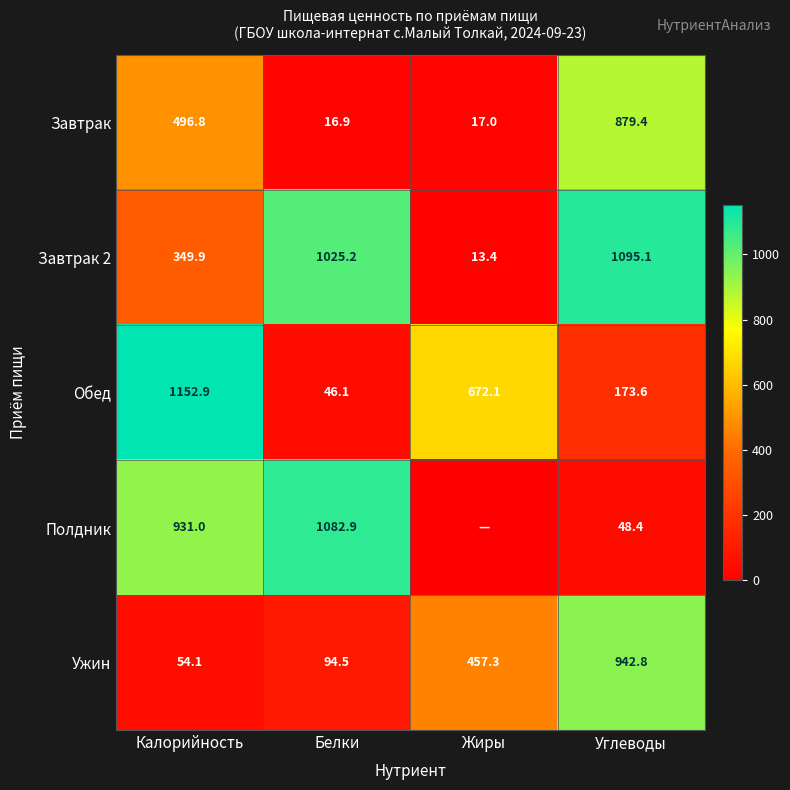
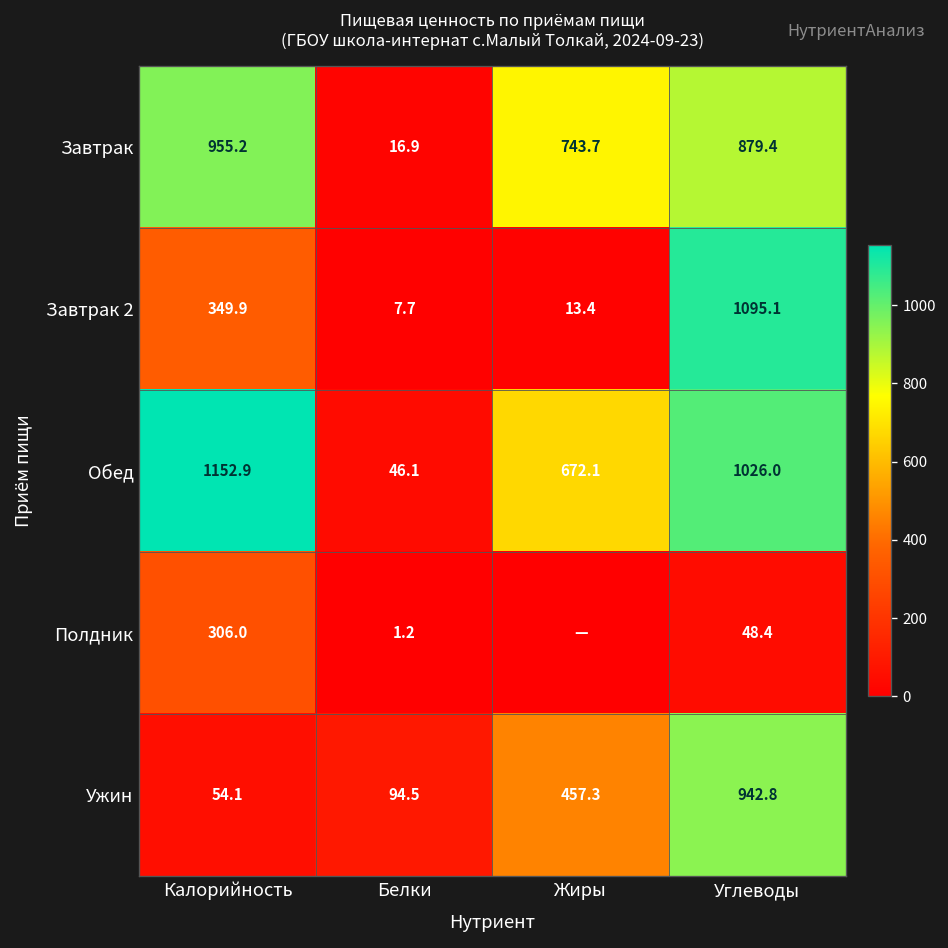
  {
    "Завтрак": {
-     "Калорийность": 496.8,
+     "Калорийность": 955.2,
      "Белки": 16.9,
-     "Жиры": 17.0,
+     "Жиры": 743.7,
      "Углеводы": 879.4
    },
    "Завтрак 2": {
      "Калорийность": 349.9,
-     "Белки": 1025.2,
+     "Белки": 7.7,
      "Жиры": 13.4,
      "Углеводы": 1095.1
    },
    "Обед": {
      "Калорийность": 1152.9,
      "Белки": 46.1,
      "Жиры": 672.1,
-     "Углеводы": 173.6
+     "Углеводы": 1026.0
    },
    "Полдник": {
-     "Калорийность": 931.0,
-     "Белки": 1082.9,
+     "Калорийность": 306.0,
+     "Белки": 1.2,
      "Углеводы": 48.4
    },
    "Ужин": {
      "Калорийность": 54.1,
      "Белки": 94.5,
      "Жиры": 457.3,
      "Углеводы": 942.8
    }
  }
